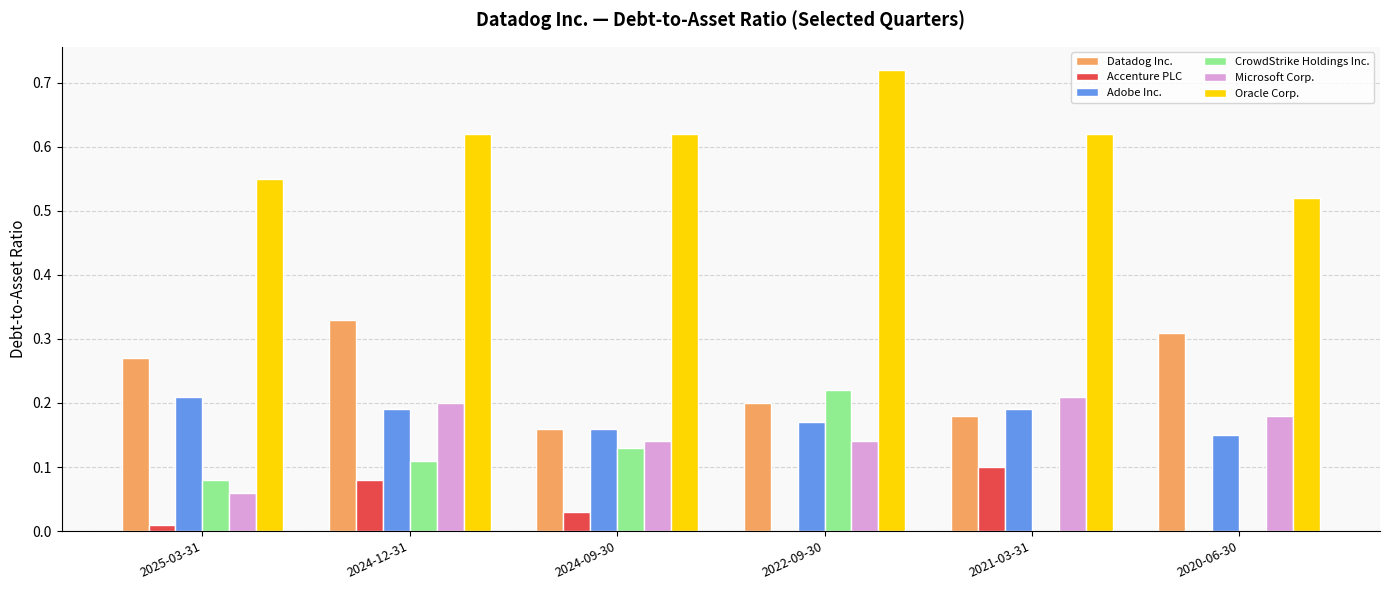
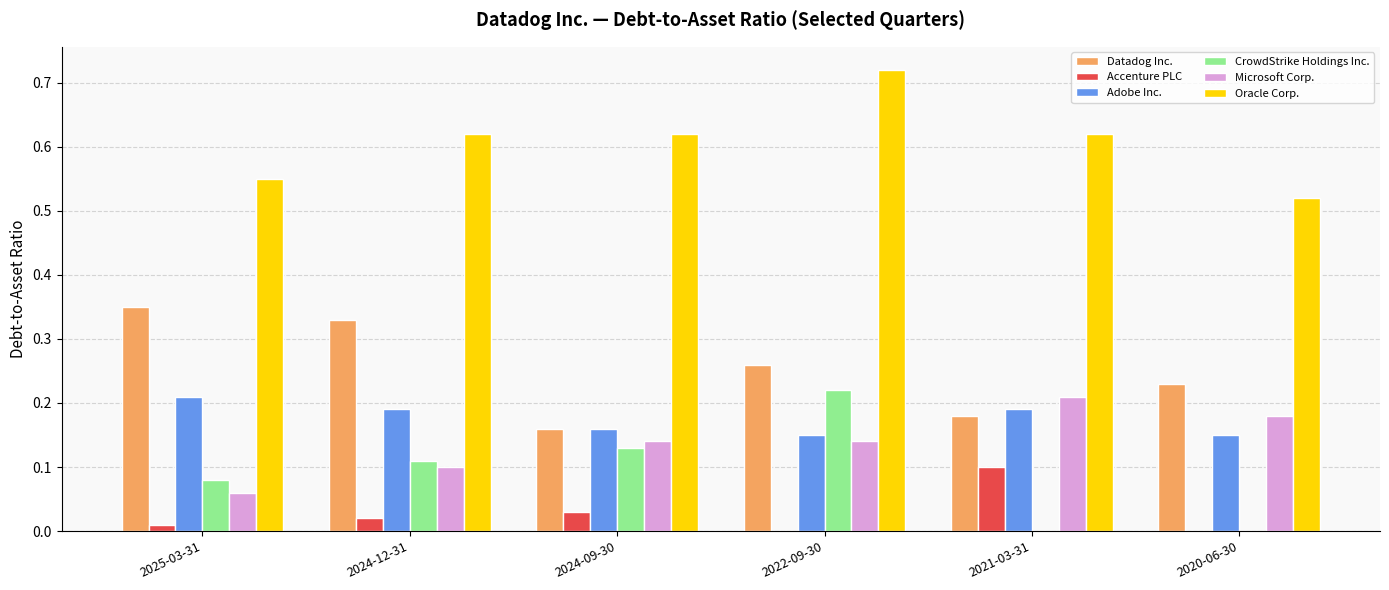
  {
    "Datadog Inc.": {
-     "2025-03-31": 0.27,
+     "2025-03-31": 0.35,
      "2024-12-31": 0.33,
      "2024-09-30": 0.16,
-     "2022-09-30": 0.20,
+     "2022-09-30": 0.26,
      "2021-03-31": 0.18,
-     "2020-06-30": 0.31
+     "2020-06-30": 0.23
    },
    "Accenture PLC": {
      "2025-03-31": 0.01,
-     "2024-12-31": 0.08,
+     "2024-12-31": 0.02,
      "2024-09-30": 0.03,
      "2022-09-30": 0.00,
      "2021-03-31": 0.10,
      "2020-06-30": 0.00
    },
    "Adobe Inc.": {
      "2025-03-31": 0.21,
      "2024-12-31": 0.19,
      "2024-09-30": 0.16,
-     "2022-09-30": 0.17,
+     "2022-09-30": 0.15,
      "2021-03-31": 0.19,
      "2020-06-30": 0.15
    },
    "CrowdStrike Holdings Inc.": {
      "2025-03-31": 0.08,
      "2024-12-31": 0.11,
      "2024-09-30": 0.13,
      "2022-09-30": 0.22,
      "2021-03-31": 0.00,
      "2020-06-30": 0.00
    },
    "Microsoft Corp.": {
      "2025-03-31": 0.06,
-     "2024-12-31": 0.2,
+     "2024-12-31": 0.1,
      "2024-09-30": 0.14,
      "2022-09-30": 0.14,
      "2021-03-31": 0.21,
      "2020-06-30": 0.18
    },
    "Oracle Corp.": {
      "2025-03-31": 0.55,
      "2024-12-31": 0.62,
      "2024-09-30": 0.62,
      "2022-09-30": 0.72,
      "2021-03-31": 0.62,
      "2020-06-30": 0.52
    }
  }
